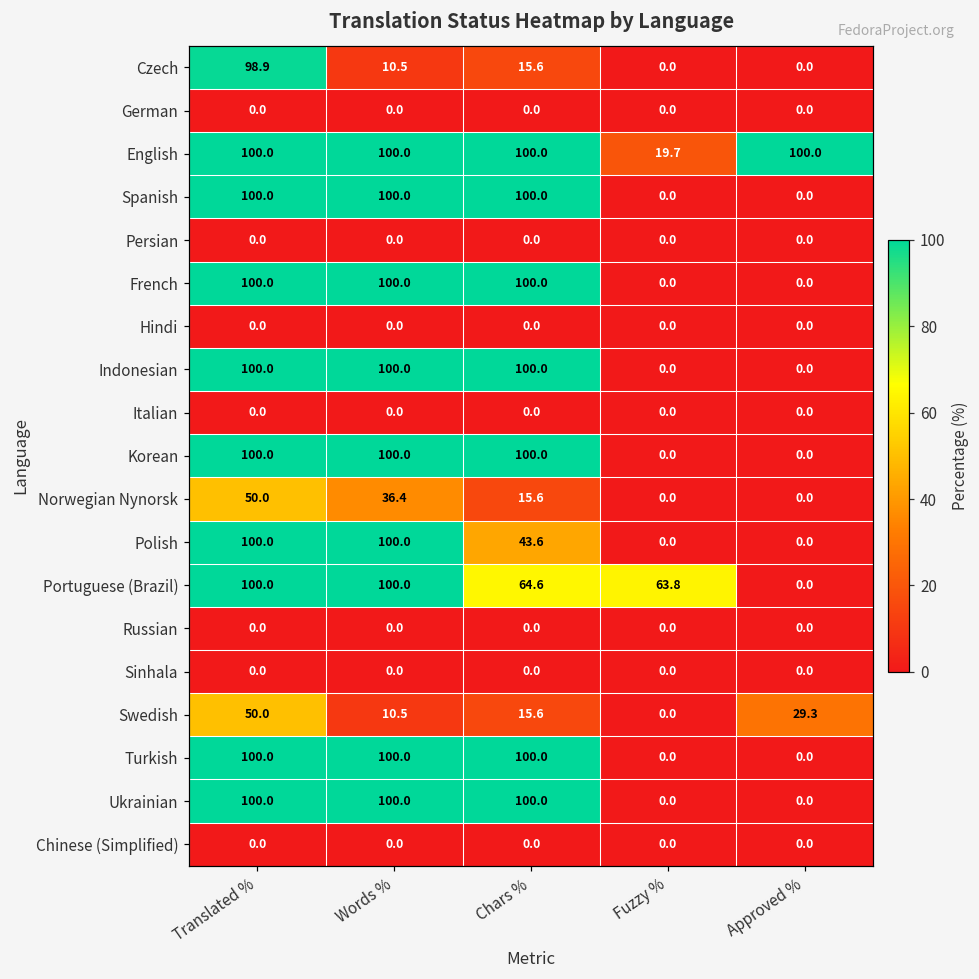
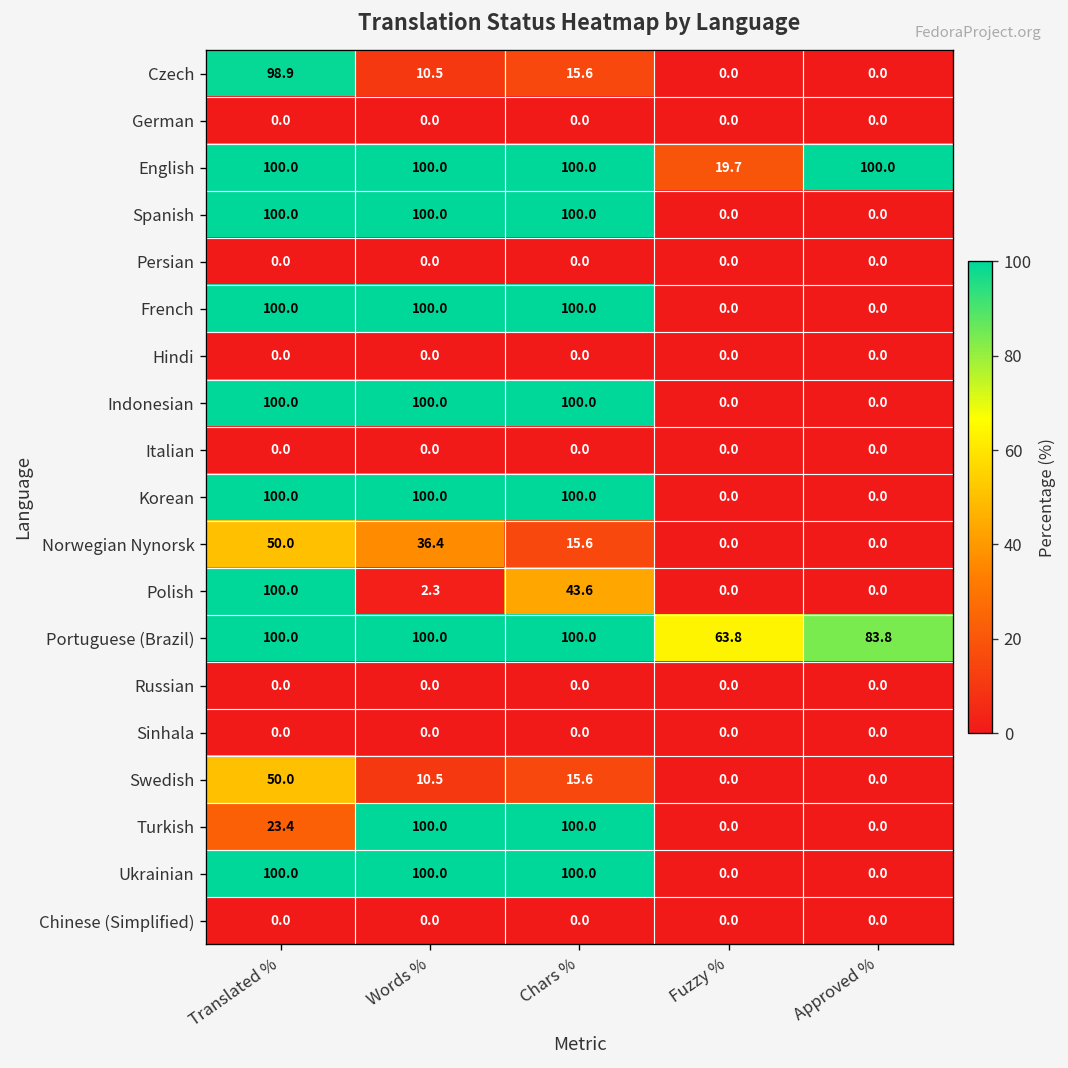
  {
    "Czech": {
      "Translated %": 98.9,
      "Words %": 10.5,
      "Chars %": 15.6,
      "Fuzzy %": 0.0,
      "Approved %": 0.0
    },
    "German": {
      "Translated %": 0.0,
      "Words %": 0.0,
      "Chars %": 0.0,
      "Fuzzy %": 0.0,
      "Approved %": 0.0
    },
    "English": {
      "Translated %": 100.0,
      "Words %": 100.0,
      "Chars %": 100.0,
      "Fuzzy %": 19.7,
      "Approved %": 100.0
    },
    "Spanish": {
      "Translated %": 100.0,
      "Words %": 100.0,
      "Chars %": 100.0,
      "Fuzzy %": 0.0,
      "Approved %": 0.0
    },
    "Persian": {
      "Translated %": 0.0,
      "Words %": 0.0,
      "Chars %": 0.0,
      "Fuzzy %": 0.0,
      "Approved %": 0.0
    },
    "French": {
      "Translated %": 100.0,
      "Words %": 100.0,
      "Chars %": 100.0,
      "Fuzzy %": 0.0,
      "Approved %": 0.0
    },
    "Hindi": {
      "Translated %": 0.0,
      "Words %": 0.0,
      "Chars %": 0.0,
      "Fuzzy %": 0.0,
      "Approved %": 0.0
    },
    "Indonesian": {
      "Translated %": 100.0,
      "Words %": 100.0,
      "Chars %": 100.0,
      "Fuzzy %": 0.0,
      "Approved %": 0.0
    },
    "Italian": {
      "Translated %": 0.0,
      "Words %": 0.0,
      "Chars %": 0.0,
      "Fuzzy %": 0.0,
      "Approved %": 0.0
    },
    "Korean": {
      "Translated %": 100.0,
      "Words %": 100.0,
      "Chars %": 100.0,
      "Fuzzy %": 0.0,
      "Approved %": 0.0
    },
    "Norwegian Nynorsk": {
      "Translated %": 50.0,
      "Words %": 36.4,
      "Chars %": 15.6,
      "Fuzzy %": 0.0,
      "Approved %": 0.0
    },
    "Polish": {
      "Translated %": 100.0,
-     "Words %": 100.0,
+     "Words %": 2.3,
      "Chars %": 43.6,
      "Fuzzy %": 0.0,
      "Approved %": 0.0
    },
    "Portuguese (Brazil)": {
      "Translated %": 100.0,
      "Words %": 100.0,
-     "Chars %": 64.6,
+     "Chars %": 100.0,
      "Fuzzy %": 63.8,
-     "Approved %": 0.0
+     "Approved %": 83.8
    },
    "Russian": {
      "Translated %": 0.0,
      "Words %": 0.0,
      "Chars %": 0.0,
      "Fuzzy %": 0.0,
      "Approved %": 0.0
    },
    "Sinhala": {
      "Translated %": 0.0,
      "Words %": 0.0,
      "Chars %": 0.0,
      "Fuzzy %": 0.0,
      "Approved %": 0.0
    },
    "Swedish": {
      "Translated %": 50.0,
      "Words %": 10.5,
      "Chars %": 15.6,
      "Fuzzy %": 0.0,
-     "Approved %": 29.3
+     "Approved %": 0.0
    },
    "Turkish": {
-     "Translated %": 100.0,
+     "Translated %": 23.4,
      "Words %": 100.0,
      "Chars %": 100.0,
      "Fuzzy %": 0.0,
      "Approved %": 0.0
    },
    "Ukrainian": {
      "Translated %": 100.0,
      "Words %": 100.0,
      "Chars %": 100.0,
      "Fuzzy %": 0.0,
      "Approved %": 0.0
    },
    "Chinese (Simplified)": {
      "Translated %": 0.0,
      "Words %": 0.0,
      "Chars %": 0.0,
      "Fuzzy %": 0.0,
      "Approved %": 0.0
    }
  }
